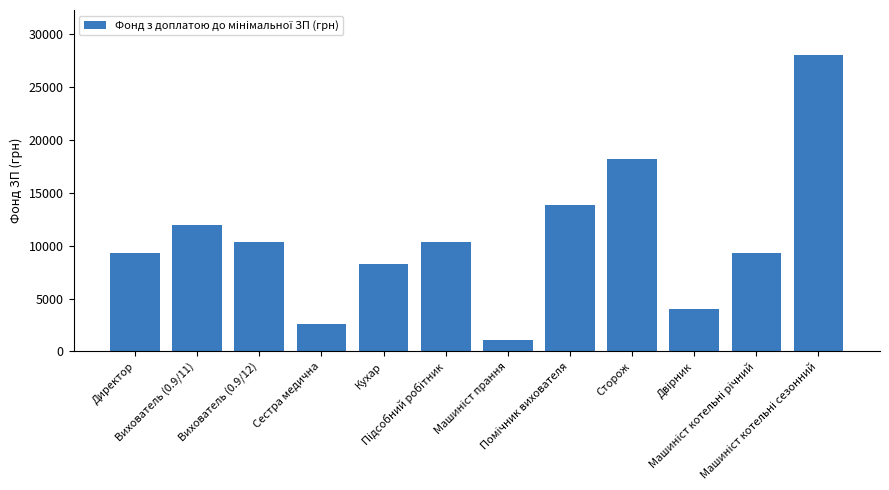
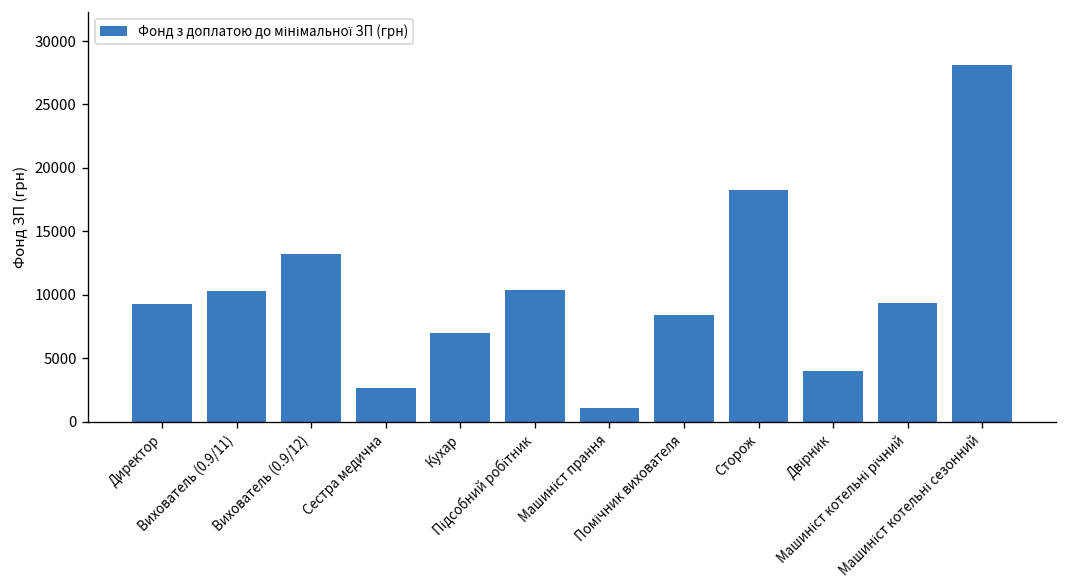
  {
    "Директор": 9300,
-   "Вихователь (0.9/11)": 11900,
-   "Вихователь (0.9/12)": 10400,
+   "Вихователь (0.9/11)": 10300,
+   "Вихователь (0.9/12)": 13300,
    "Сестра медична": 2600,
-   "Кухар": 8300,
+   "Кухар": 7000,
    "Підсобний робітник": 10400,
    "Машиніст прання": 1100,
-   "Помічник вихователя": 13800,
+   "Помічник вихователя": 8400,
    "Сторож": 18200,
    "Двірник": 4000,
    "Машиніст котельні річний": 9400,
    "Машиніст котельні сезонний": 28100
  }
